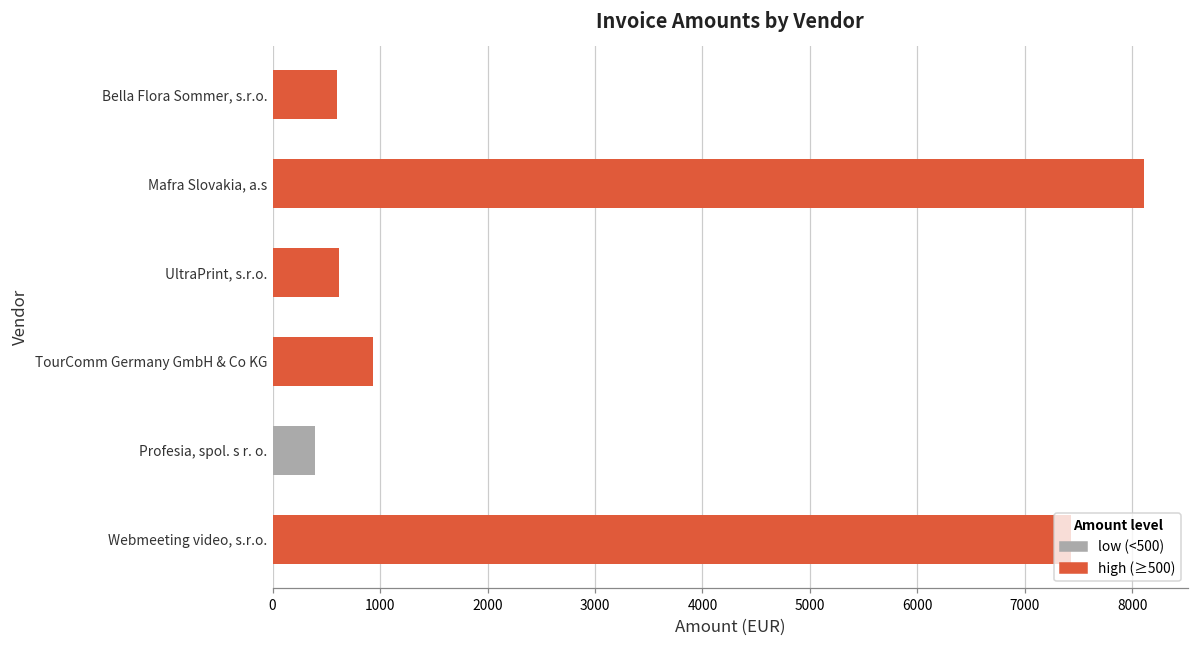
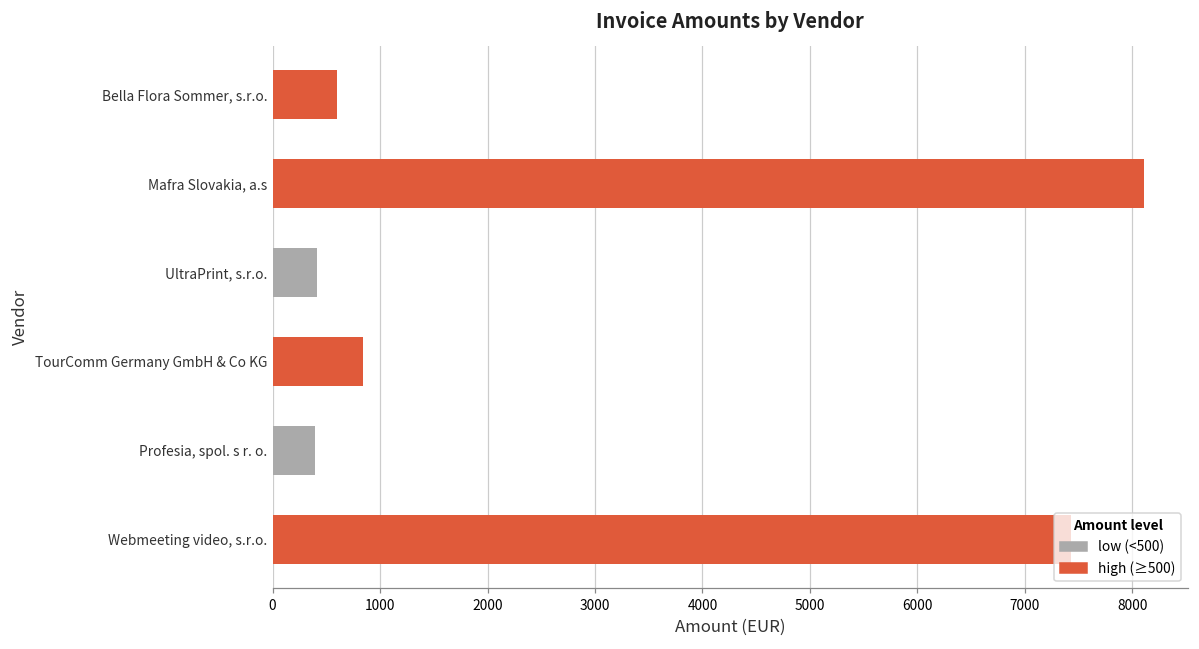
  {
    "Bella Flora Sommer, s.r.o.": 600,
    "Mafra Slovakia, a.s": 8100,
-   "UltraPrint, s.r.o.": 600,
-   "TourComm Germany GmbH & Co KG": 900,
+   "UltraPrint, s.r.o.": 400,
+   "TourComm Germany GmbH & Co KG": 800,
    "Profesia, spol. s r. o.": 400
  }
